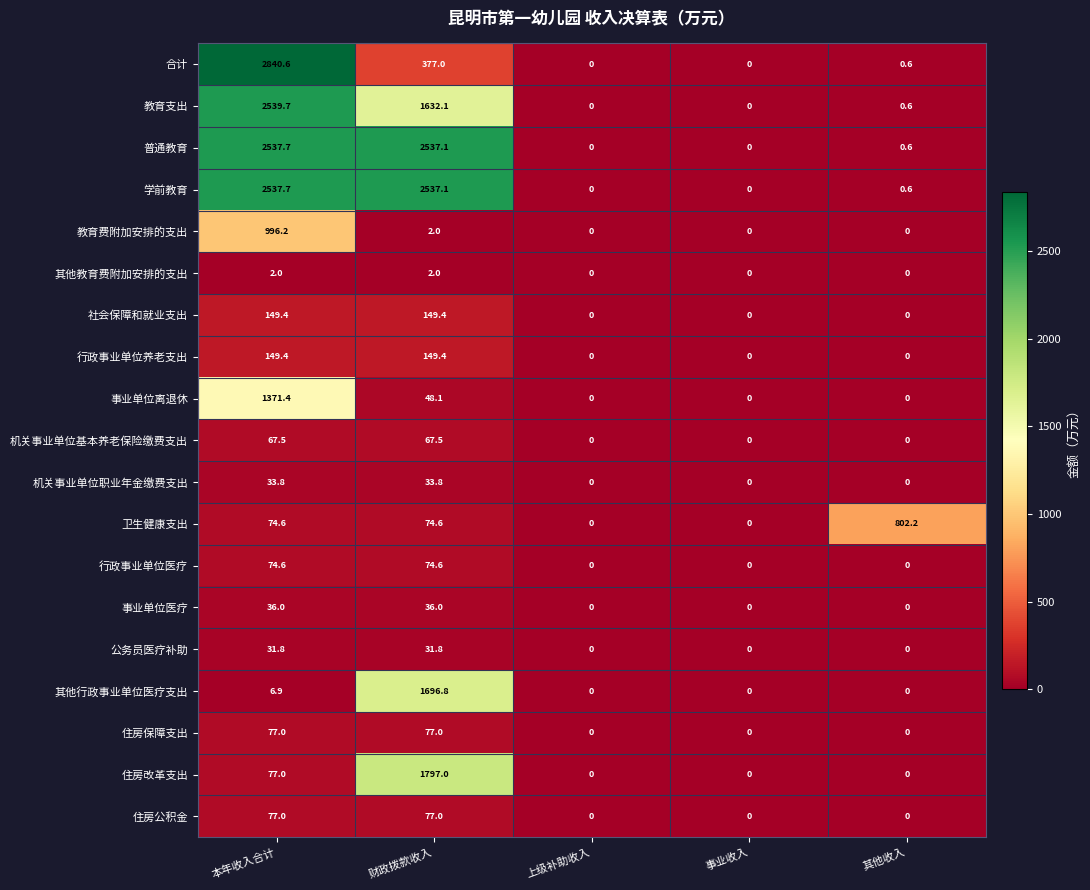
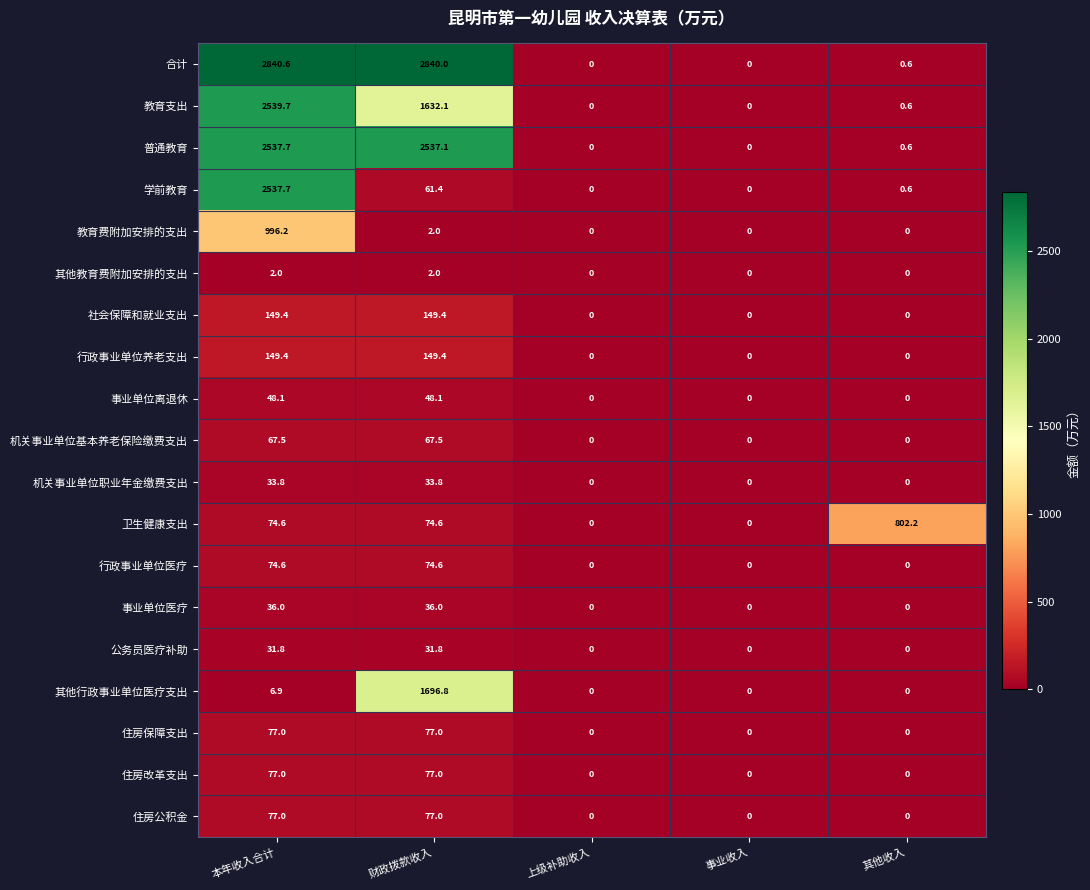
  {
    "合计": {
      "本年收入合计": 2840.6,
-     "财政拨款收入": 377.0,
+     "财政拨款收入": 2840.0,
      "上级补助收入": 0,
      "事业收入": 0,
      "其他收入": 0.6
    },
    "教育支出": {
      "本年收入合计": 2539.7,
      "财政拨款收入": 1632.1,
      "上级补助收入": 0,
      "事业收入": 0,
      "其他收入": 0.6
    },
    "普通教育": {
      "本年收入合计": 2537.7,
      "财政拨款收入": 2537.1,
      "上级补助收入": 0,
      "事业收入": 0,
      "其他收入": 0.6
    },
    "学前教育": {
      "本年收入合计": 2537.7,
-     "财政拨款收入": 2537.1,
+     "财政拨款收入": 61.4,
      "上级补助收入": 0,
      "事业收入": 0,
      "其他收入": 0.6
    },
    "教育费附加安排的支出": {
      "本年收入合计": 996.2,
      "财政拨款收入": 2.0,
      "上级补助收入": 0,
      "事业收入": 0,
      "其他收入": 0
    },
    "其他教育费附加安排的支出": {
      "本年收入合计": 2.0,
      "财政拨款收入": 2.0,
      "上级补助收入": 0,
      "事业收入": 0,
      "其他收入": 0
    },
    "社会保障和就业支出": {
      "本年收入合计": 149.4,
      "财政拨款收入": 149.4,
      "上级补助收入": 0,
      "事业收入": 0,
      "其他收入": 0
    },
    "行政事业单位养老支出": {
      "本年收入合计": 149.4,
      "财政拨款收入": 149.4,
      "上级补助收入": 0,
      "事业收入": 0,
      "其他收入": 0
    },
    "事业单位离退休": {
-     "本年收入合计": 1371.4,
+     "本年收入合计": 48.1,
      "财政拨款收入": 48.1,
      "上级补助收入": 0,
      "事业收入": 0,
      "其他收入": 0
    },
    "机关事业单位基本养老保险缴费支出": {
      "本年收入合计": 67.5,
      "财政拨款收入": 67.5,
      "上级补助收入": 0,
      "事业收入": 0,
      "其他收入": 0
    },
    "机关事业单位职业年金缴费支出": {
      "本年收入合计": 33.8,
      "财政拨款收入": 33.8,
      "上级补助收入": 0,
      "事业收入": 0,
      "其他收入": 0
    },
    "卫生健康支出": {
      "本年收入合计": 74.6,
      "财政拨款收入": 74.6,
      "上级补助收入": 0,
      "事业收入": 0,
      "其他收入": 802.2
    },
    "行政事业单位医疗": {
      "本年收入合计": 74.6,
      "财政拨款收入": 74.6,
      "上级补助收入": 0,
      "事业收入": 0,
      "其他收入": 0
    },
    "事业单位医疗": {
      "本年收入合计": 36.0,
      "财政拨款收入": 36.0,
      "上级补助收入": 0,
      "事业收入": 0,
      "其他收入": 0
    },
    "公务员医疗补助": {
      "本年收入合计": 31.8,
      "财政拨款收入": 31.8,
      "上级补助收入": 0,
      "事业收入": 0,
      "其他收入": 0
    },
    "其他行政事业单位医疗支出": {
      "本年收入合计": 6.9,
      "财政拨款收入": 1696.8,
      "上级补助收入": 0,
      "事业收入": 0,
      "其他收入": 0
    },
    "住房保障支出": {
      "本年收入合计": 77.0,
      "财政拨款收入": 77.0,
      "上级补助收入": 0,
      "事业收入": 0,
      "其他收入": 0
    },
    "住房改革支出": {
      "本年收入合计": 77.0,
-     "财政拨款收入": 1797.0,
+     "财政拨款收入": 77.0,
      "上级补助收入": 0,
      "事业收入": 0,
      "其他收入": 0
    },
    "住房公积金": {
      "本年收入合计": 77.0,
      "财政拨款收入": 77.0,
      "上级补助收入": 0,
      "事业收入": 0,
      "其他收入": 0
    }
  }
